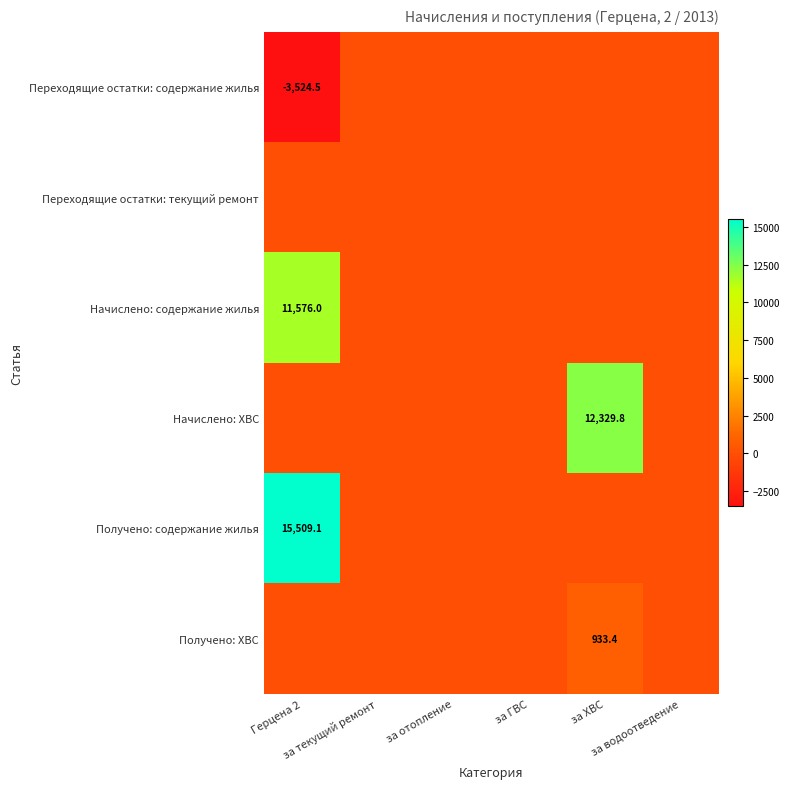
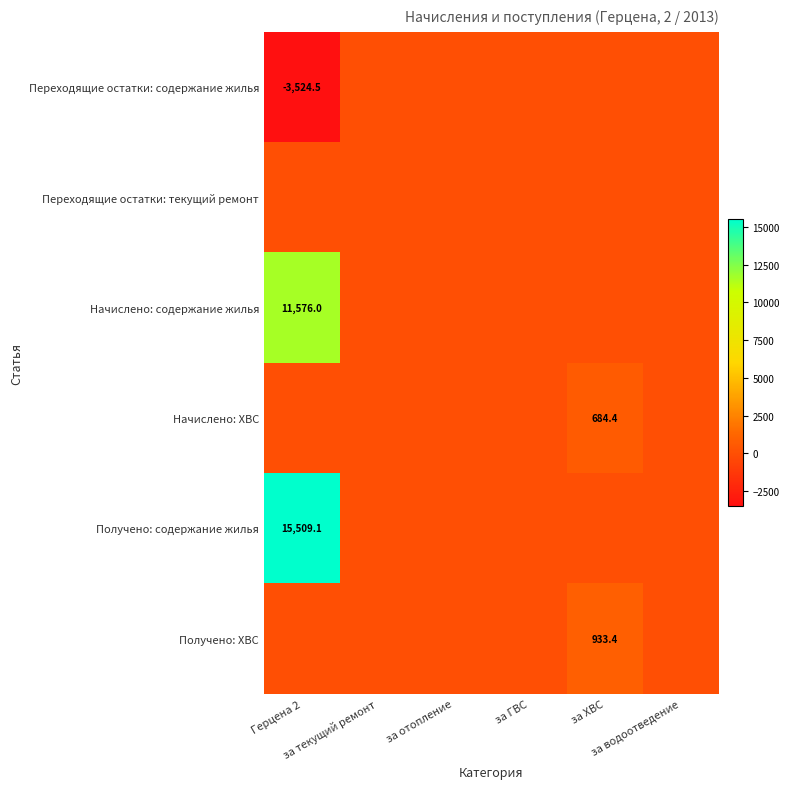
  {
    "Переходящие остатки: содержание жилья": {
      "Герцена 2": "-3,524.5"
    },
    "Начислено: содержание жилья": {
      "Герцена 2": "11,576.0"
    },
    "Начислено: ХВС": {
-     "за ХВС": "12,329.8"
+     "за ХВС": "684.4"
    },
    "Получено: содержание жилья": {
      "Герцена 2": "15,509.1"
    },
    "Получено: ХВС": {
      "за ХВС": "933.4"
    }
  }
